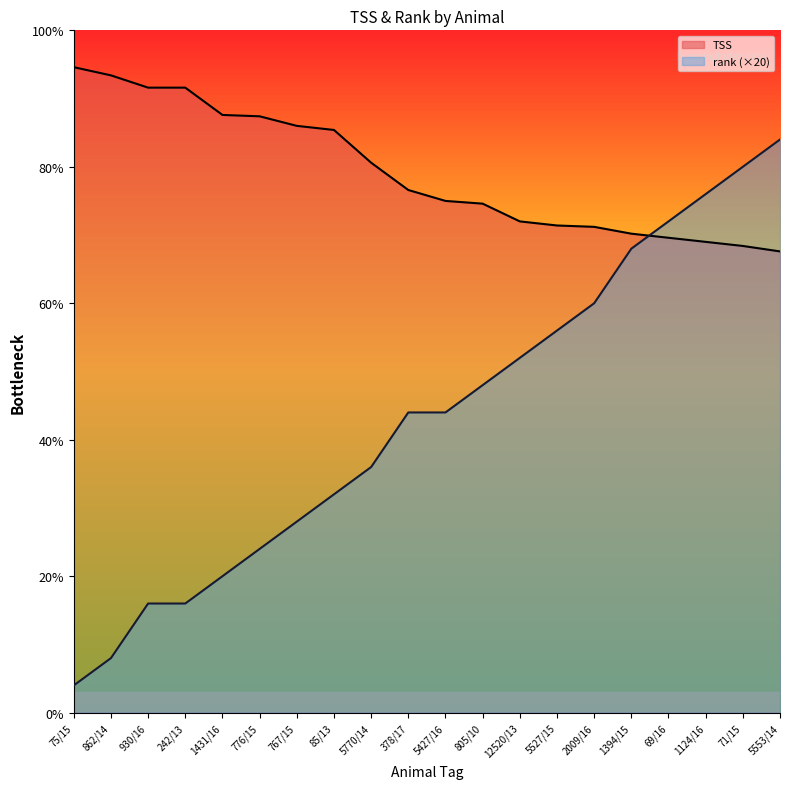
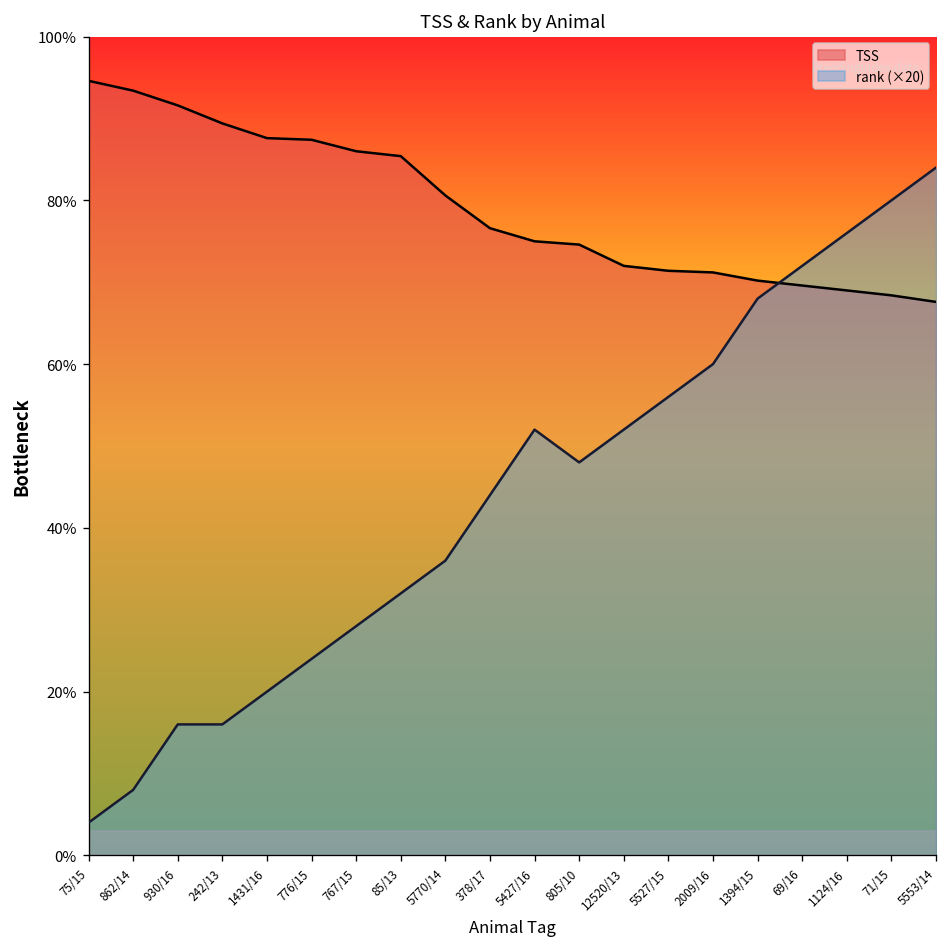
  {
    "TSS": {
      "75/15": "95%",
      "862/14": "93%",
      "930/16": "92%",
-     "242/13": "92%",
+     "242/13": "89%",
      "1431/16": "88%",
      "776/15": "87%",
      "767/15": "86%",
      "85/13": "85%",
      "5770/14": "81%",
      "378/17": "77%",
      "5427/16": "75%",
      "805/10": "75%",
      "12520/13": "72%",
      "5527/15": "71%",
      "2009/16": "71%",
      "1394/15": "70%",
      "69/16": "70%",
      "1124/16": "69%",
      "71/15": "68%",
      "5553/14": "68%"
    },
    "rank (×20)": {
      "75/15": "4%",
      "862/14": "8%",
      "930/16": "16%",
      "242/13": "16%",
      "1431/16": "20%",
      "776/15": "24%",
      "767/15": "28%",
      "85/13": "32%",
      "5770/14": "36%",
      "378/17": "44%",
-     "5427/16": "44%",
+     "5427/16": "52%",
      "805/10": "48%",
      "12520/13": "52%",
      "5527/15": "56%",
      "2009/16": "60%",
      "1394/15": "68%",
      "69/16": "72%",
      "1124/16": "76%",
      "71/15": "80%",
      "5553/14": "84%"
    }
  }
